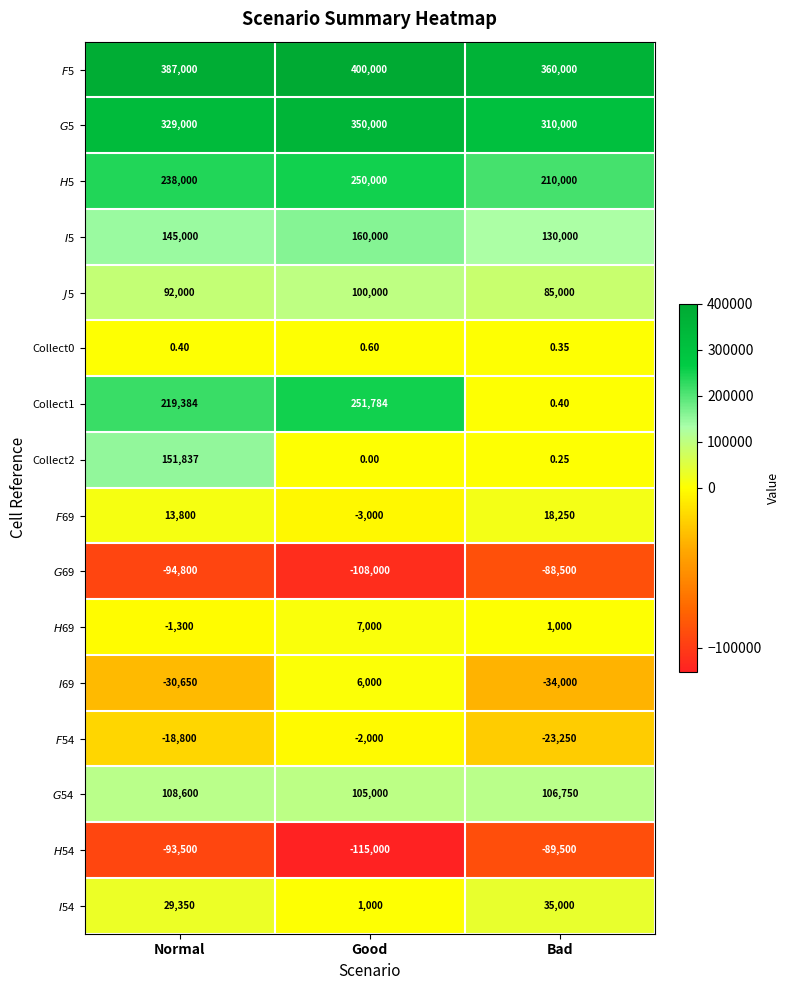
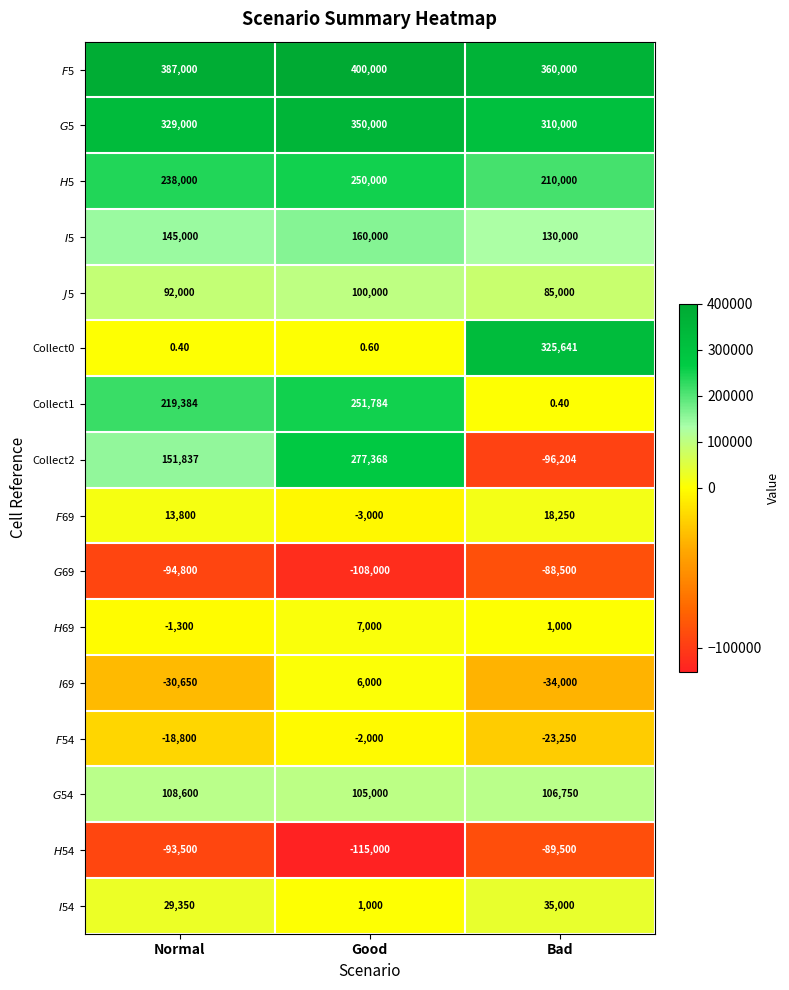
  {
    "Collect0": {
      "Normal": "0.40",
      "Good": "0.60",
-     "Bad": "0.35"
+     "Bad": "325,641"
    },
    "Collect1": {
      "Normal": "219,384",
      "Good": "251,784",
      "Bad": "0.40"
    },
    "Collect2": {
      "Normal": "151,837",
-     "Good": "0.00",
-     "Bad": "0.25"
+     "Good": "277,368",
+     "Bad": "-96,204"
    }
  }
